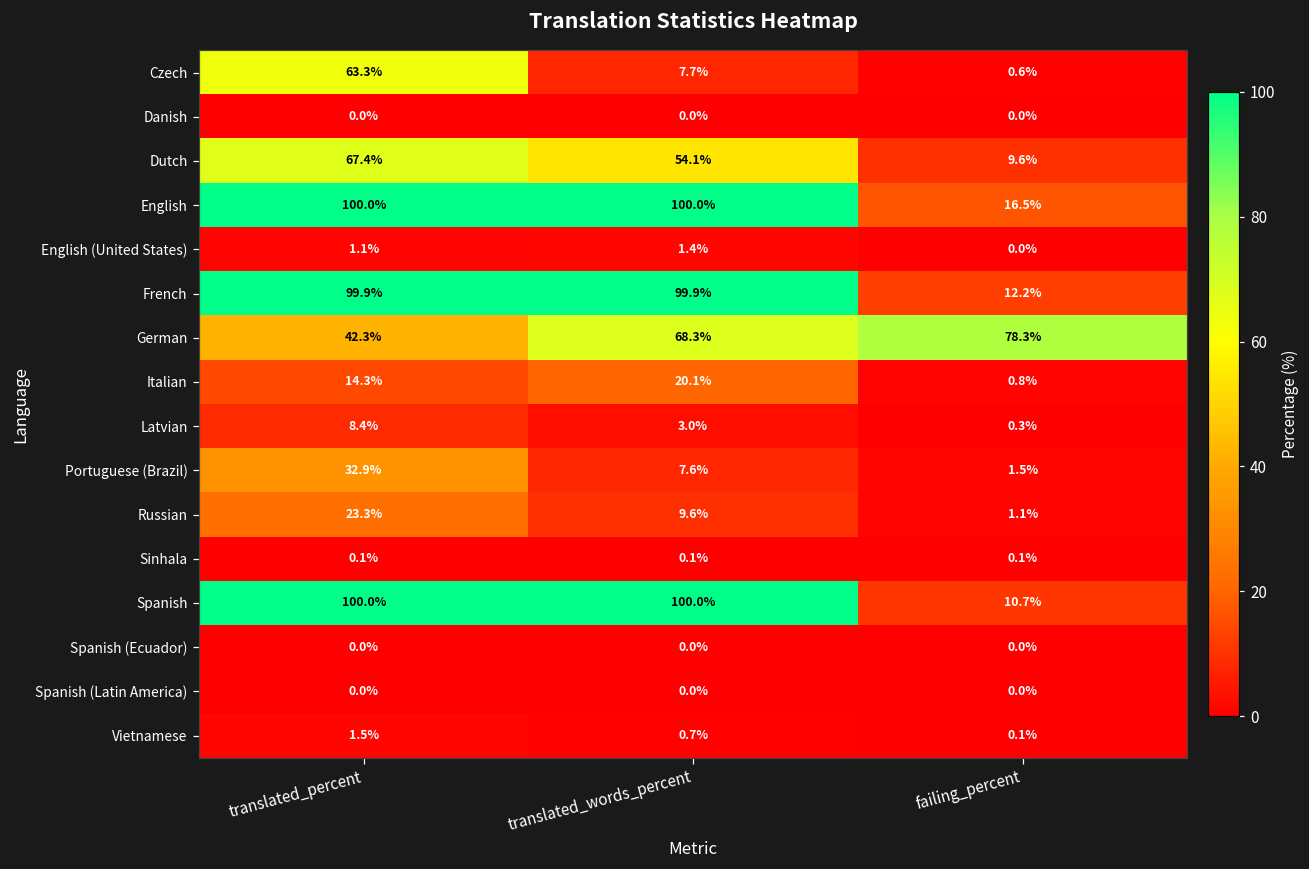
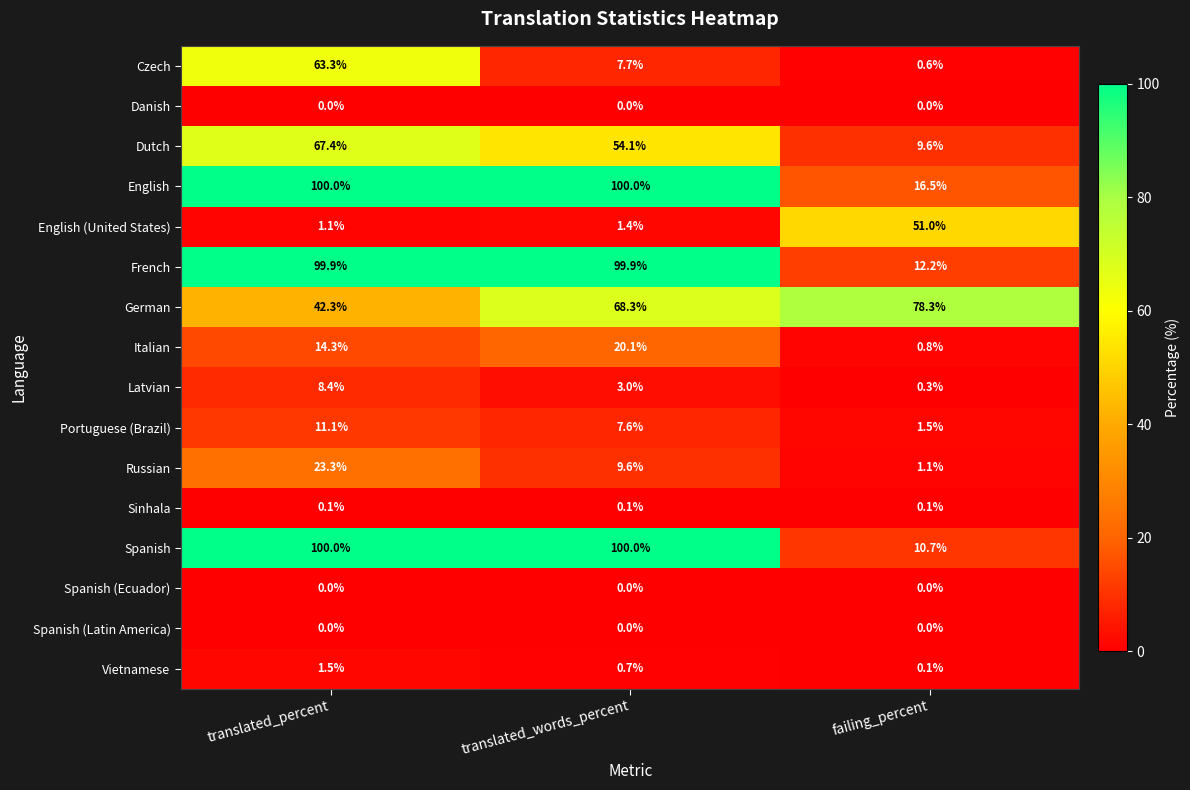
  {
    "Czech": {
      "translated_percent": "63.3%",
      "translated_words_percent": "7.7%",
      "failing_percent": "0.6%"
    },
    "Danish": {
      "translated_percent": "0.0%",
      "translated_words_percent": "0.0%",
      "failing_percent": "0.0%"
    },
    "Dutch": {
      "translated_percent": "67.4%",
      "translated_words_percent": "54.1%",
      "failing_percent": "9.6%"
    },
    "English": {
      "translated_percent": "100.0%",
      "translated_words_percent": "100.0%",
      "failing_percent": "16.5%"
    },
    "English (United States)": {
      "translated_percent": "1.1%",
      "translated_words_percent": "1.4%",
-     "failing_percent": "0.0%"
+     "failing_percent": "51.0%"
    },
    "French": {
      "translated_percent": "99.9%",
      "translated_words_percent": "99.9%",
      "failing_percent": "12.2%"
    },
    "German": {
      "translated_percent": "42.3%",
      "translated_words_percent": "68.3%",
      "failing_percent": "78.3%"
    },
    "Italian": {
      "translated_percent": "14.3%",
      "translated_words_percent": "20.1%",
      "failing_percent": "0.8%"
    },
    "Latvian": {
      "translated_percent": "8.4%",
      "translated_words_percent": "3.0%",
      "failing_percent": "0.3%"
    },
    "Portuguese (Brazil)": {
-     "translated_percent": "32.9%",
+     "translated_percent": "11.1%",
      "translated_words_percent": "7.6%",
      "failing_percent": "1.5%"
    },
    "Russian": {
      "translated_percent": "23.3%",
      "translated_words_percent": "9.6%",
      "failing_percent": "1.1%"
    },
    "Sinhala": {
      "translated_percent": "0.1%",
      "translated_words_percent": "0.1%",
      "failing_percent": "0.1%"
    },
    "Spanish": {
      "translated_percent": "100.0%",
      "translated_words_percent": "100.0%",
      "failing_percent": "10.7%"
    },
    "Spanish (Ecuador)": {
      "translated_percent": "0.0%",
      "translated_words_percent": "0.0%",
      "failing_percent": "0.0%"
    },
    "Spanish (Latin America)": {
      "translated_percent": "0.0%",
      "translated_words_percent": "0.0%",
      "failing_percent": "0.0%"
    },
    "Vietnamese": {
      "translated_percent": "1.5%",
      "translated_words_percent": "0.7%",
      "failing_percent": "0.1%"
    }
  }
